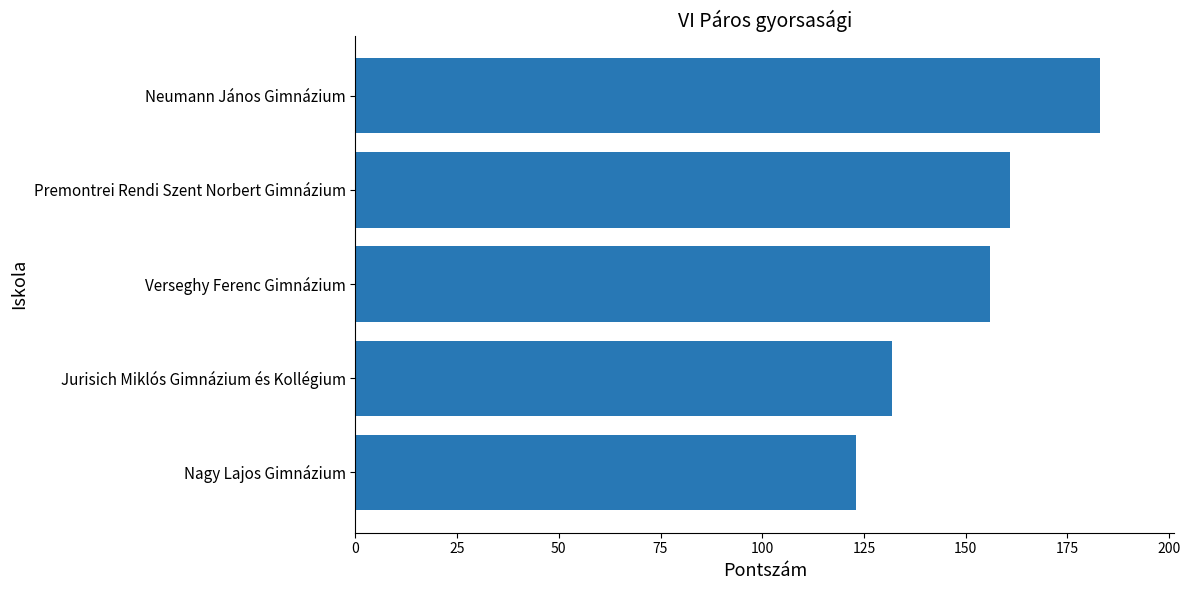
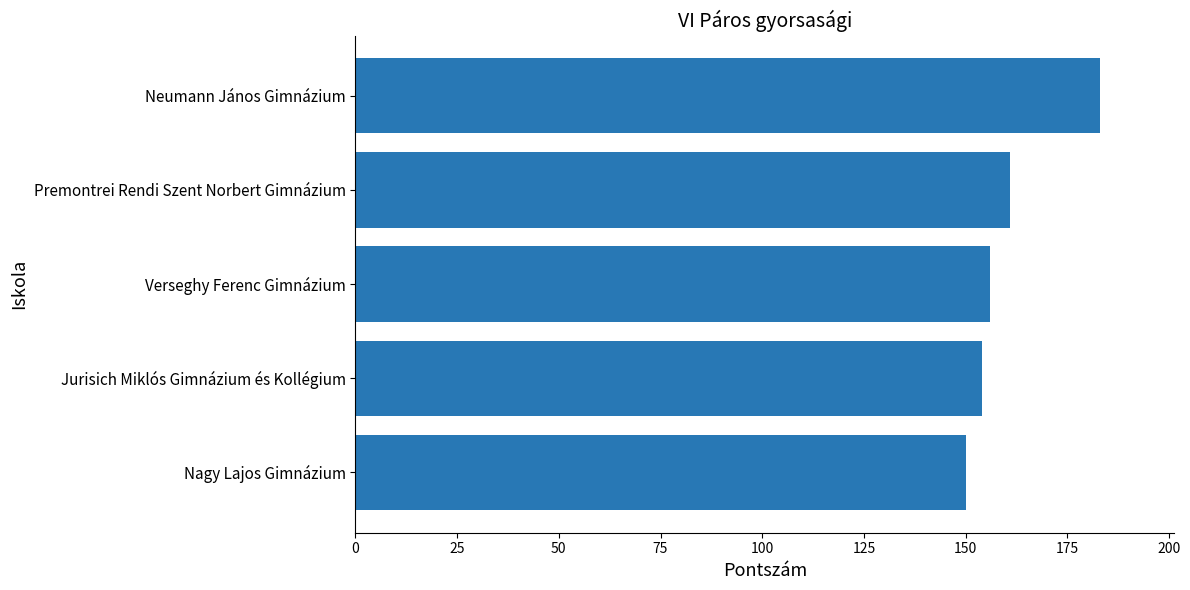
  {
    "Neumann János Gimnázium": 183,
    "Premontrei Rendi Szent Norbert Gimnázium": 161,
    "Verseghy Ferenc Gimnázium": 156,
-   "Jurisich Miklós Gimnázium és Kollégium": 132,
-   "Nagy Lajos Gimnázium": 123
+   "Jurisich Miklós Gimnázium és Kollégium": 154,
+   "Nagy Lajos Gimnázium": 150
  }
